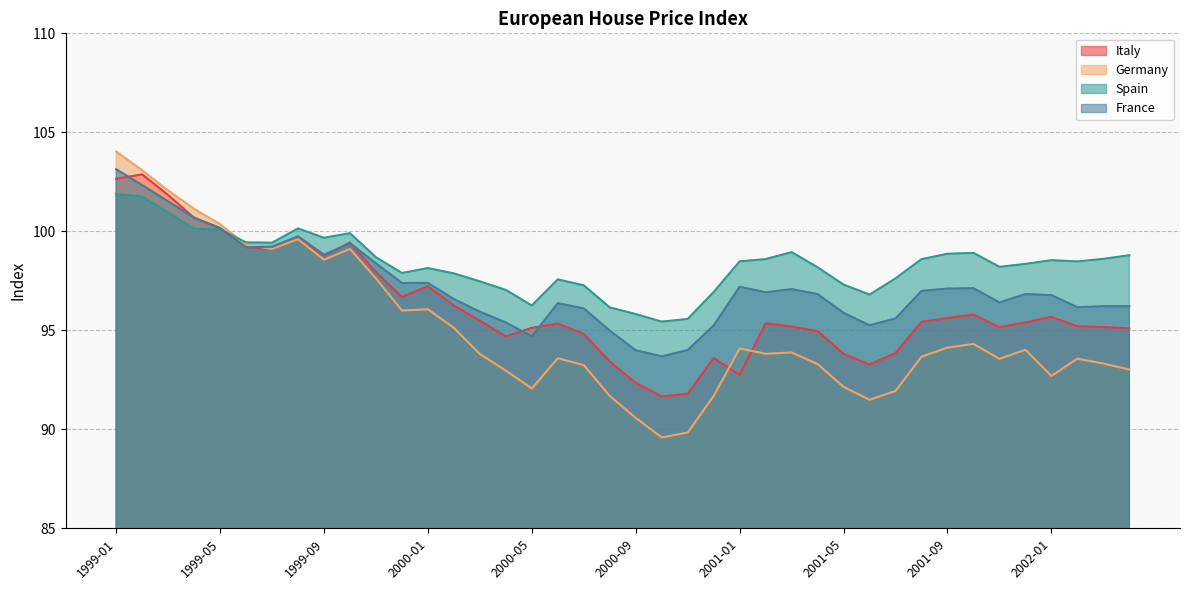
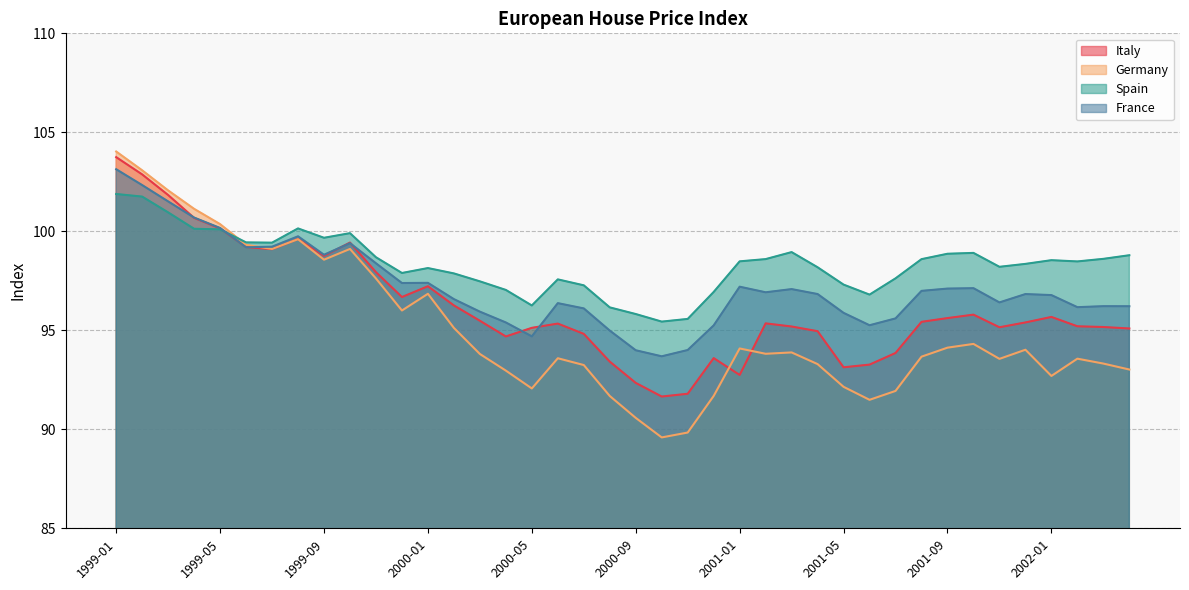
  {
    "Italy": {
-     "1999-01": 102.7,
+     "1999-01": 103.7,
      "2000-01": 97.2,
      "2000-05": 95.1,
      "2000-09": 92.3,
      "2001-01": 92.7,
-     "2001-05": 93.8,
+     "2001-05": 93.1,
      "2001-09": 95.6,
      "2002-01": 95.7
    },
    "Germany": {
      "1999-01": 104.0,
      "1999-05": 100.4,
      "1999-09": 98.6,
-     "2000-01": 96.1,
+     "2000-01": 96.8,
      "2000-05": 92.1,
      "2000-09": 90.6,
      "2001-01": 94.1,
      "2001-05": 92.1,
      "2001-09": 94.1,
      "2002-01": 92.7
    }
  }
